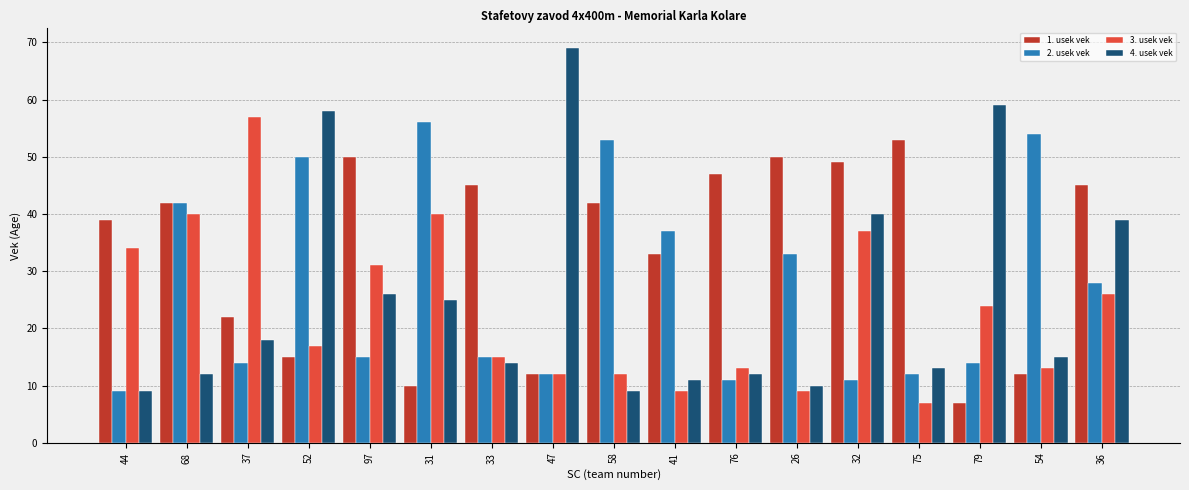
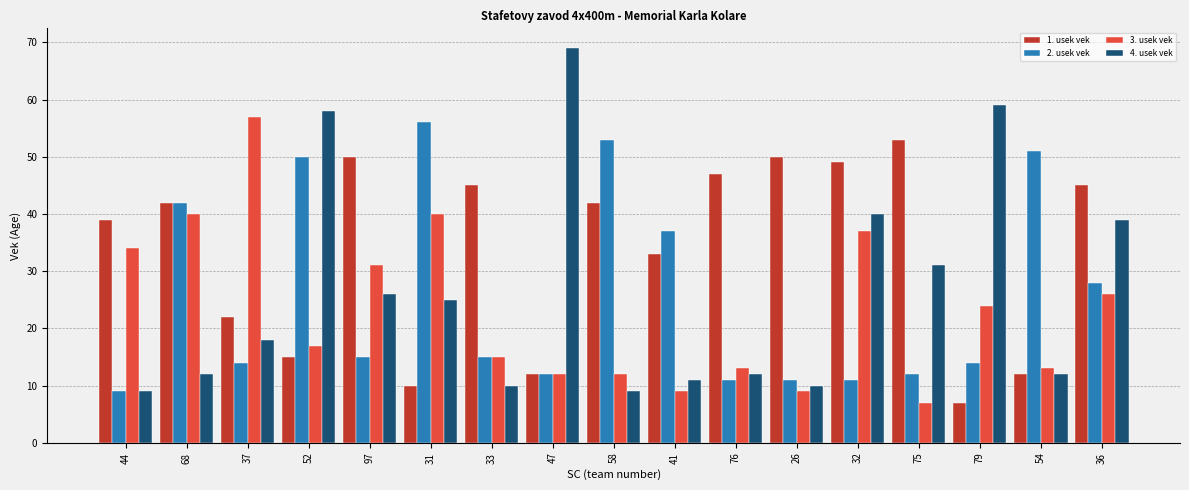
  {
    "2. usek vek": {
      "44": 9,
      "68": 42,
      "37": 14,
      "52": 50,
      "97": 15,
      "31": 56,
      "33": 15,
      "47": 12,
      "58": 53,
      "41": 37,
      "76": 11,
-     "26": 33,
+     "26": 11,
      "32": 11,
      "75": 12,
      "79": 14,
-     "54": 54,
+     "54": 51,
      "36": 28
    },
    "4. usek vek": {
      "44": 9,
      "68": 12,
      "37": 18,
      "52": 58,
      "97": 26,
      "31": 25,
-     "33": 14,
+     "33": 10,
      "47": 69,
      "58": 9,
      "41": 11,
      "76": 12,
      "26": 10,
      "32": 40,
-     "75": 13,
+     "75": 31,
      "79": 59,
-     "54": 15,
+     "54": 12,
      "36": 39
    }
  }
